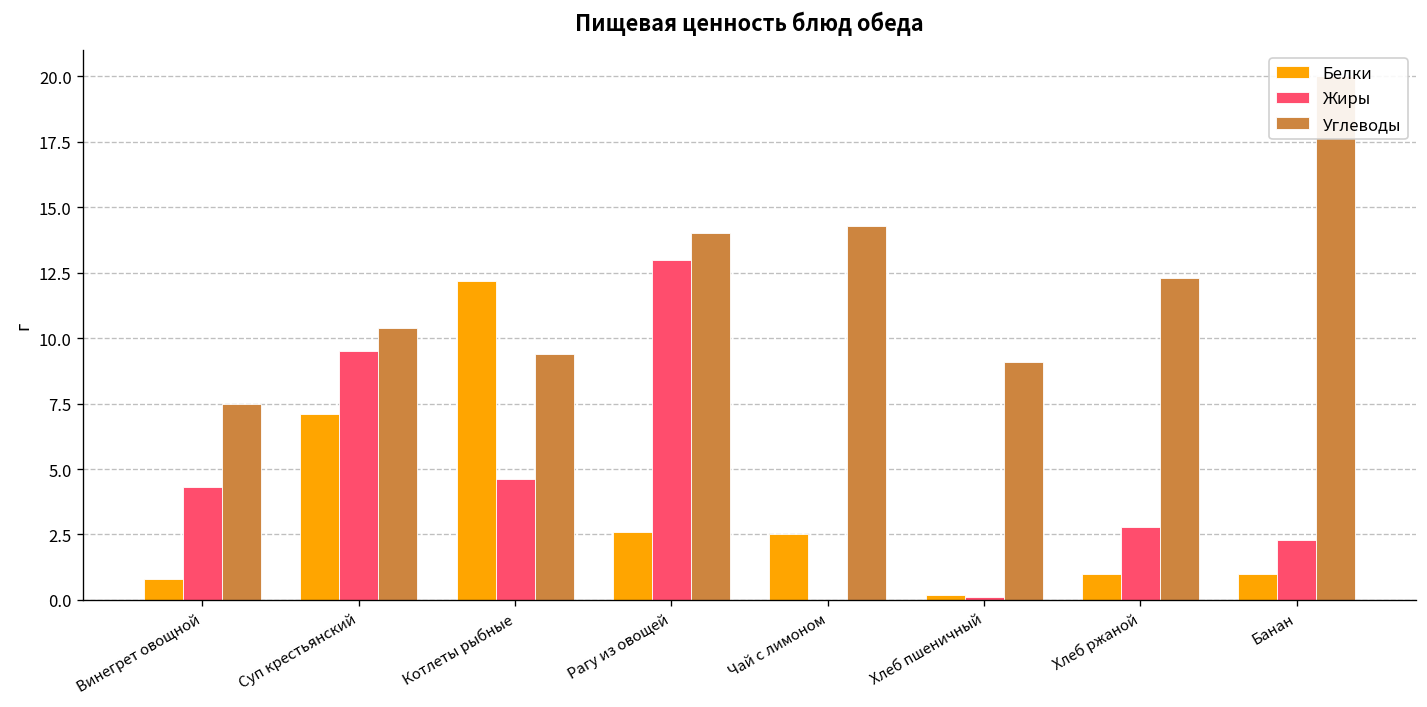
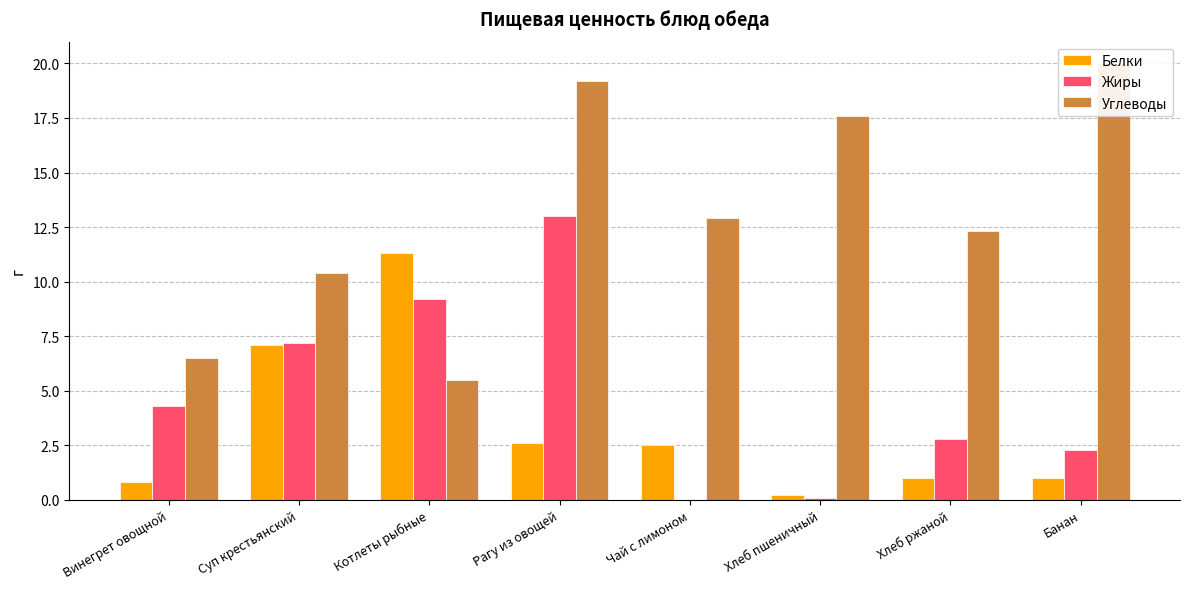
  {
    "Белки": {
      "Винегрет овощной": 0.8,
      "Суп крестьянский": 7.1,
-     "Котлеты рыбные": 12.2,
+     "Котлеты рыбные": 11.3,
      "Рагу из овощей": 2.6,
      "Чай с лимоном": 2.5,
      "Хлеб пшеничный": 0.2,
      "Хлеб ржаной": 1.0,
      "Банан": 1.0
    },
    "Жиры": {
      "Винегрет овощной": 4.3,
-     "Суп крестьянский": 9.5,
-     "Котлеты рыбные": 4.6,
+     "Суп крестьянский": 7.2,
+     "Котлеты рыбные": 9.2,
      "Рагу из овощей": 13.0,
      "Чай с лимоном": 0.0,
      "Хлеб ржаной": 2.8,
      "Банан": 2.3
    },
    "Углеводы": {
-     "Винегрет овощной": 7.5,
+     "Винегрет овощной": 6.5,
      "Суп крестьянский": 10.4,
-     "Котлеты рыбные": 9.4,
-     "Рагу из овощей": 14.0,
-     "Чай с лимоном": 14.3,
-     "Хлеб пшеничный": 9.1,
+     "Котлеты рыбные": 5.5,
+     "Рагу из овощей": 19.2,
+     "Чай с лимоном": 12.9,
+     "Хлеб пшеничный": 17.6,
      "Хлеб ржаной": 12.3
    }
  }
